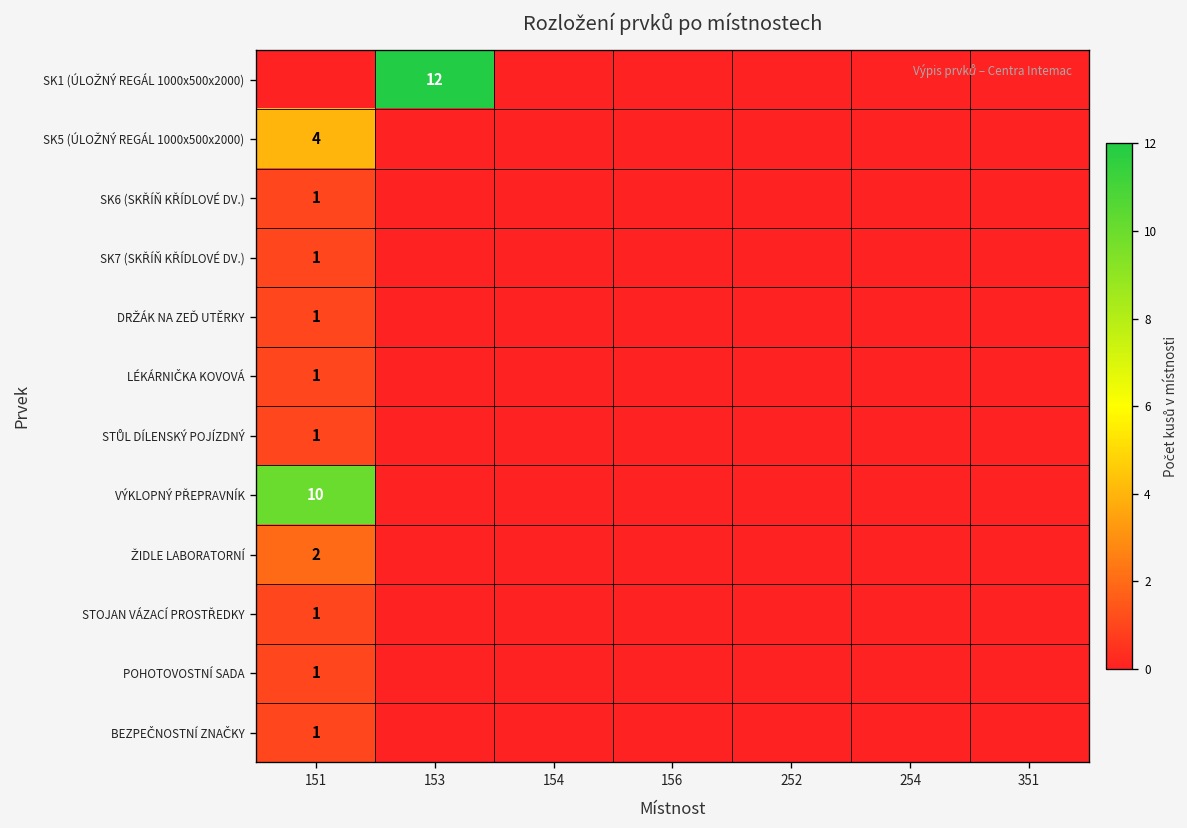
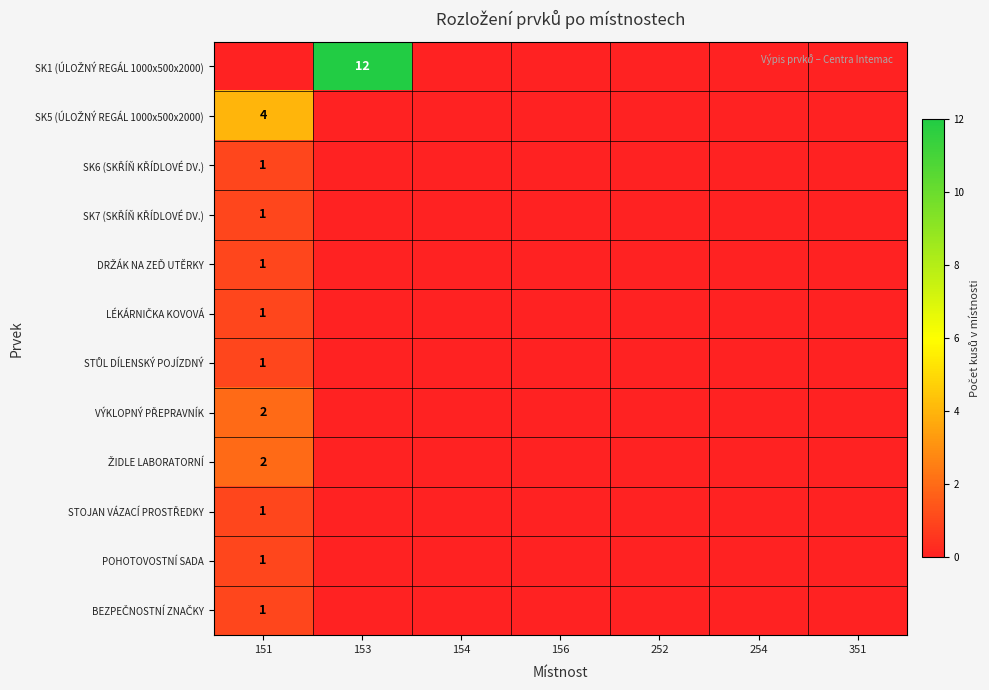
  {
    "SK1 (ÚLOŽNÝ REGÁL 1000x500x2000)": {
      "153": 12
    },
    "SK5 (ÚLOŽNÝ REGÁL 1000x500x2000)": {
      "151": 4
    },
    "SK6 (SKŘÍŇ KŘÍDLOVÉ DV.)": {
      "151": 1
    },
    "SK7 (SKŘÍŇ KŘÍDLOVÉ DV.)": {
      "151": 1
    },
    "DRŽÁK NA ZEĎ UTĚRKY": {
      "151": 1
    },
    "LÉKÁRNIČKA KOVOVÁ": {
      "151": 1
    },
    "STŮL DÍLENSKÝ POJÍZDNÝ": {
      "151": 1
    },
    "VÝKLOPNÝ PŘEPRAVNÍK": {
-     "151": 10
+     "151": 2
    },
    "ŽIDLE LABORATORNÍ": {
      "151": 2
    },
    "STOJAN VÁZACÍ PROSTŘEDKY": {
      "151": 1
    },
    "POHOTOVOSTNÍ SADA": {
      "151": 1
    },
    "BEZPEČNOSTNÍ ZNAČKY": {
      "151": 1
    }
  }
